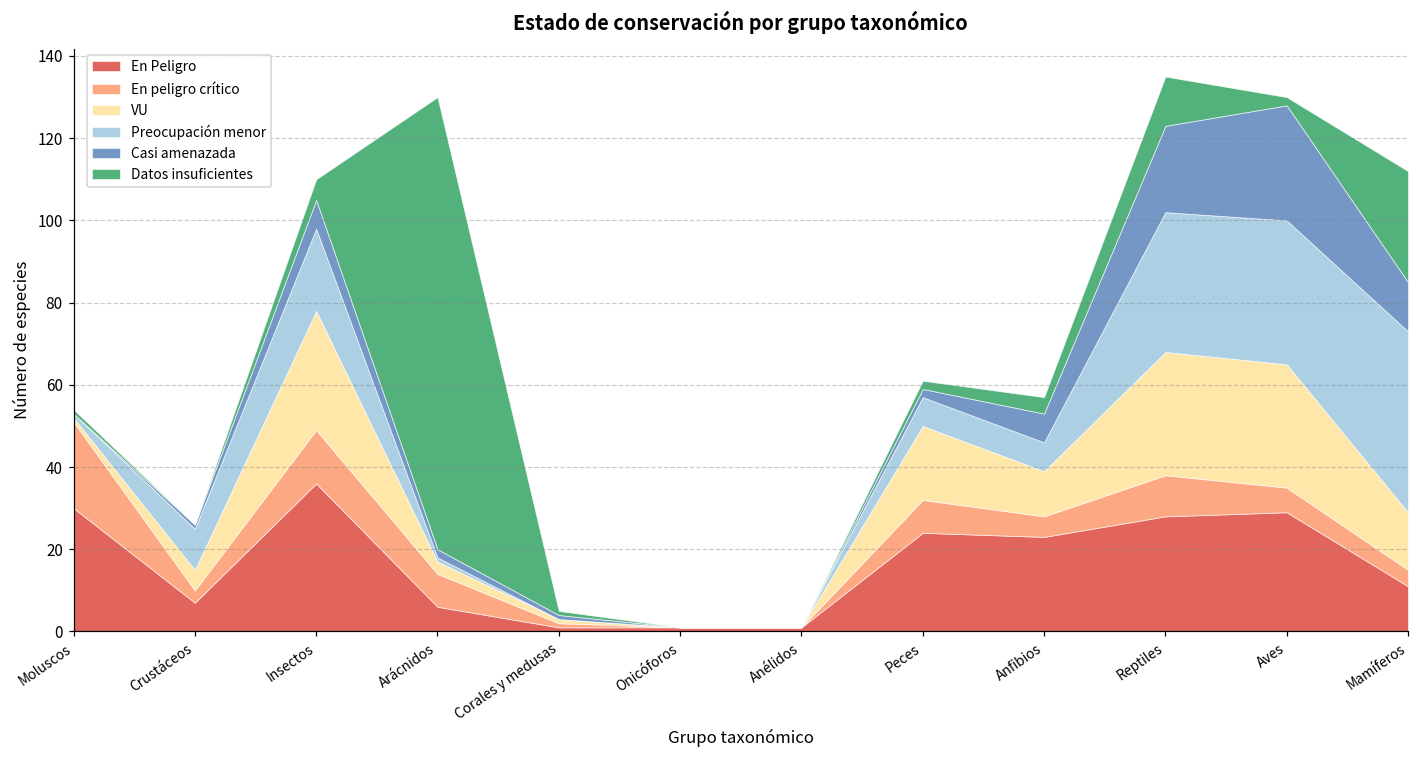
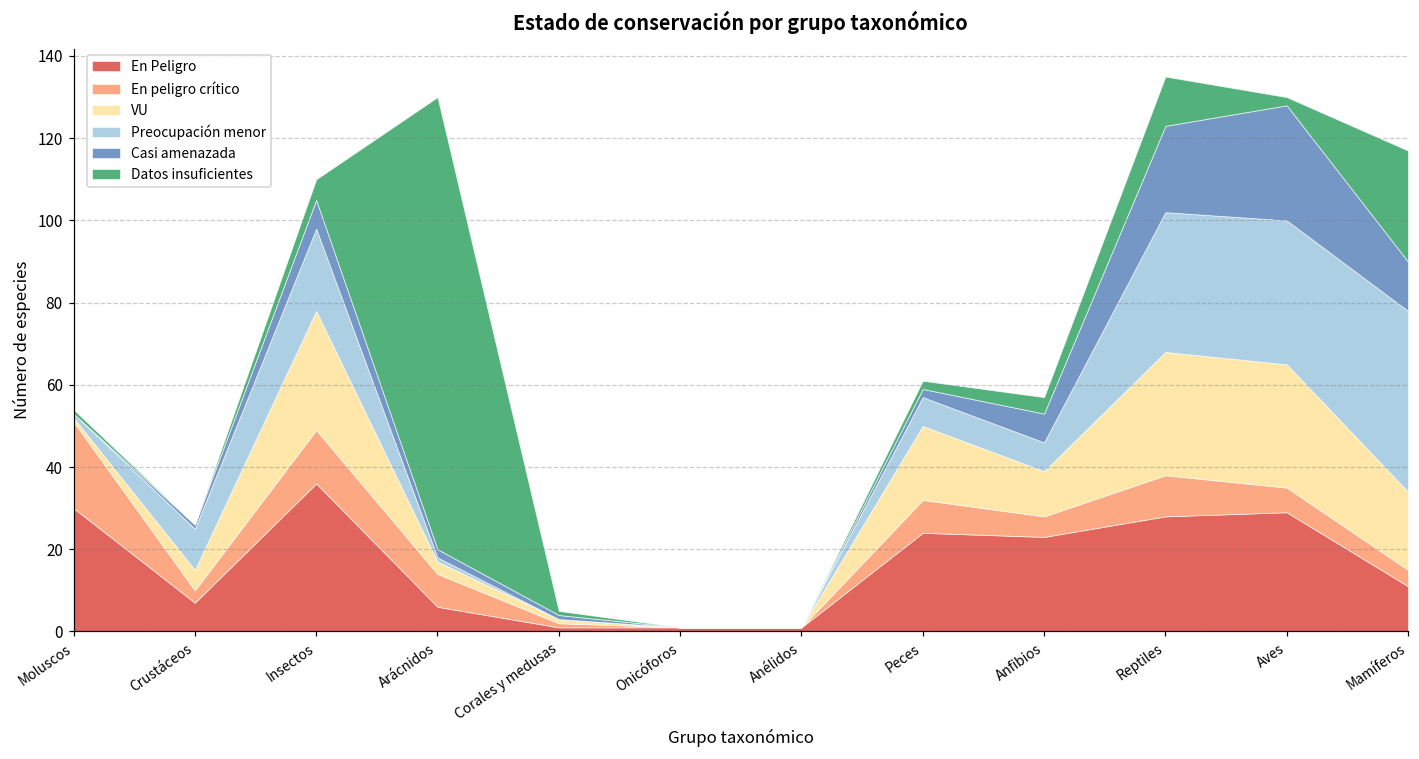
  {
    "En Peligro": {
      "Moluscos": 30,
      "Crustáceos": 7,
      "Insectos": 36,
      "Arácnidos": 6,
      "Corales y medusas": 1,
      "Peces": 24,
      "Anfibios": 23,
      "Reptiles": 28,
      "Aves": 29,
      "Mamíferos": 11
    },
    "En peligro crítico": {
      "Moluscos": 21,
      "Crustáceos": 3,
      "Insectos": 13,
      "Arácnidos": 8,
      "Corales y medusas": 1,
      "Peces": 8,
      "Anfibios": 5,
      "Reptiles": 10,
      "Aves": 6,
      "Mamíferos": 4
    },
    "VU": {
      "Moluscos": 1,
      "Crustáceos": 5,
      "Insectos": 29,
      "Arácnidos": 3,
      "Peces": 18,
      "Anfibios": 11,
      "Reptiles": 30,
      "Aves": 30,
-     "Mamíferos": 14
+     "Mamíferos": 19
    },
    "Preocupación menor": {
      "Crustáceos": 10,
      "Insectos": 20,
      "Arácnidos": 1,
      "Peces": 7,
      "Anfibios": 7,
      "Reptiles": 34,
      "Aves": 35,
      "Mamíferos": 44
    },
    "Casi amenazada": {
      "Insectos": 7,
      "Arácnidos": 2,
      "Corales y medusas": 1,
      "Peces": 2,
      "Anfibios": 7,
      "Reptiles": 21,
      "Aves": 28,
      "Mamíferos": 12
    },
    "Datos insuficientes": {
      "Moluscos": 1,
      "Insectos": 5,
      "Arácnidos": 110,
      "Corales y medusas": 1,
      "Peces": 2,
      "Anfibios": 4,
      "Reptiles": 12,
      "Aves": 2,
      "Mamíferos": 27
    }
  }
